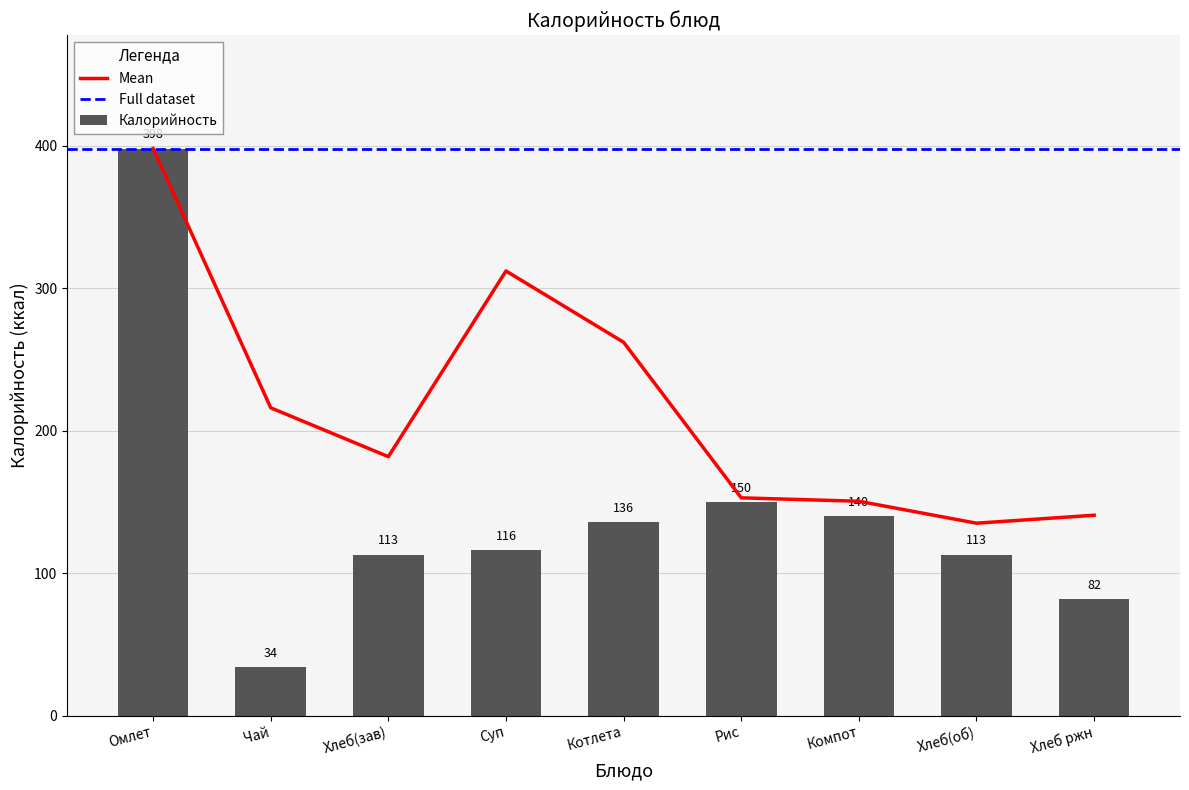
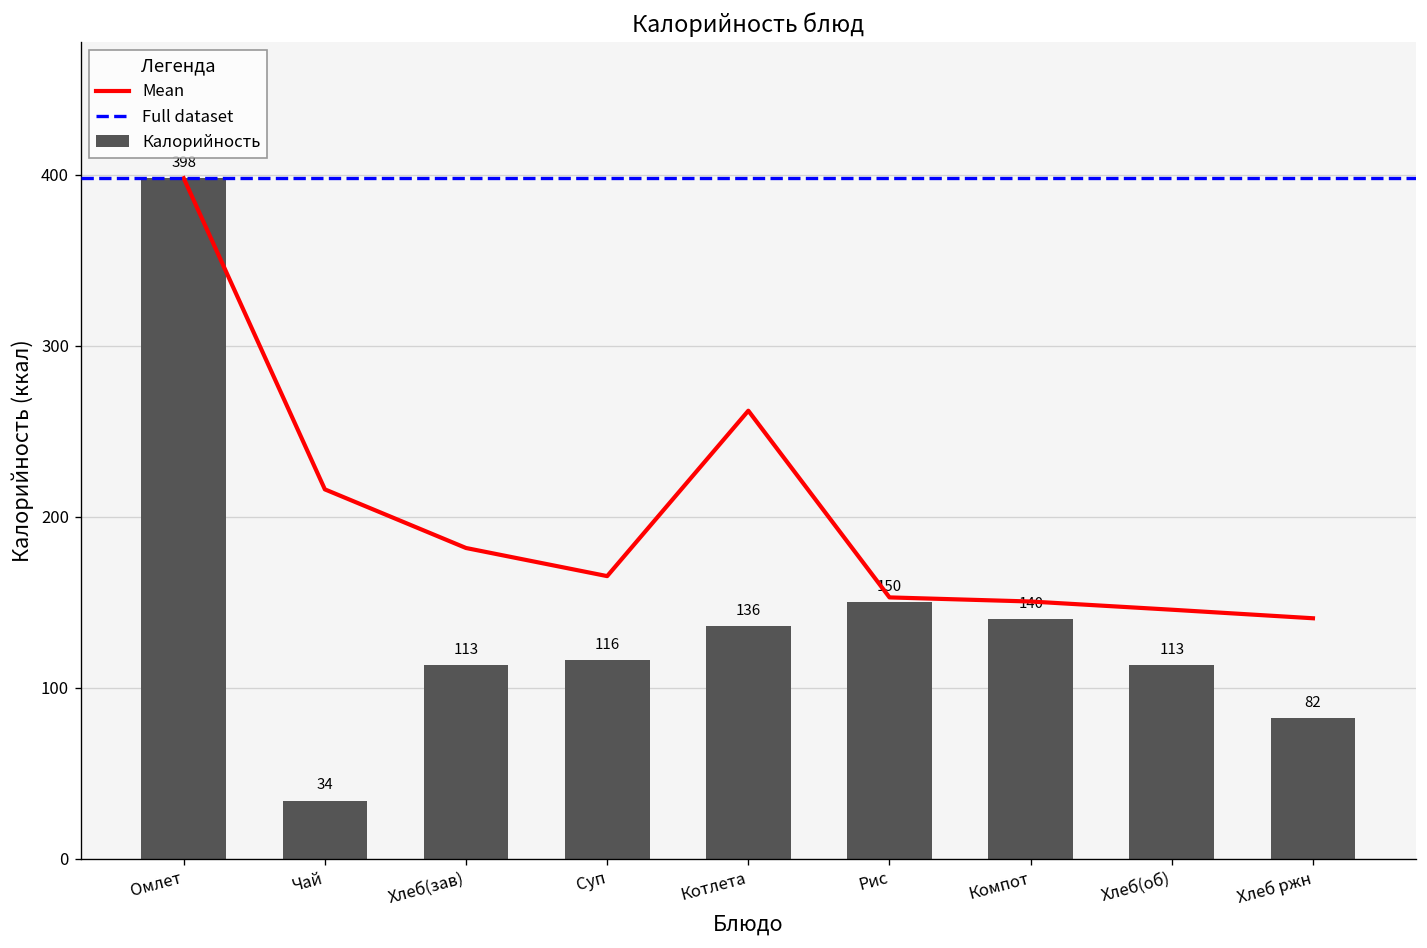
  {
    "Mean": {
      "Чай": 216,
      "Хлеб(зав)": 182,
-     "Суп": 312,
+     "Суп": 165,
      "Котлета": 262,
-     "Хлеб(об)": 135,
+     "Хлеб(об)": 146,
      "Хлеб ржн": 141
    },
    "Калорийность": {
      "Чай": 34,
      "Хлеб(зав)": 113,
      "Суп": 116,
      "Котлета": 136,
      "Рис": 150,
      "Хлеб(об)": 113,
      "Хлеб ржн": 82
    }
  }
